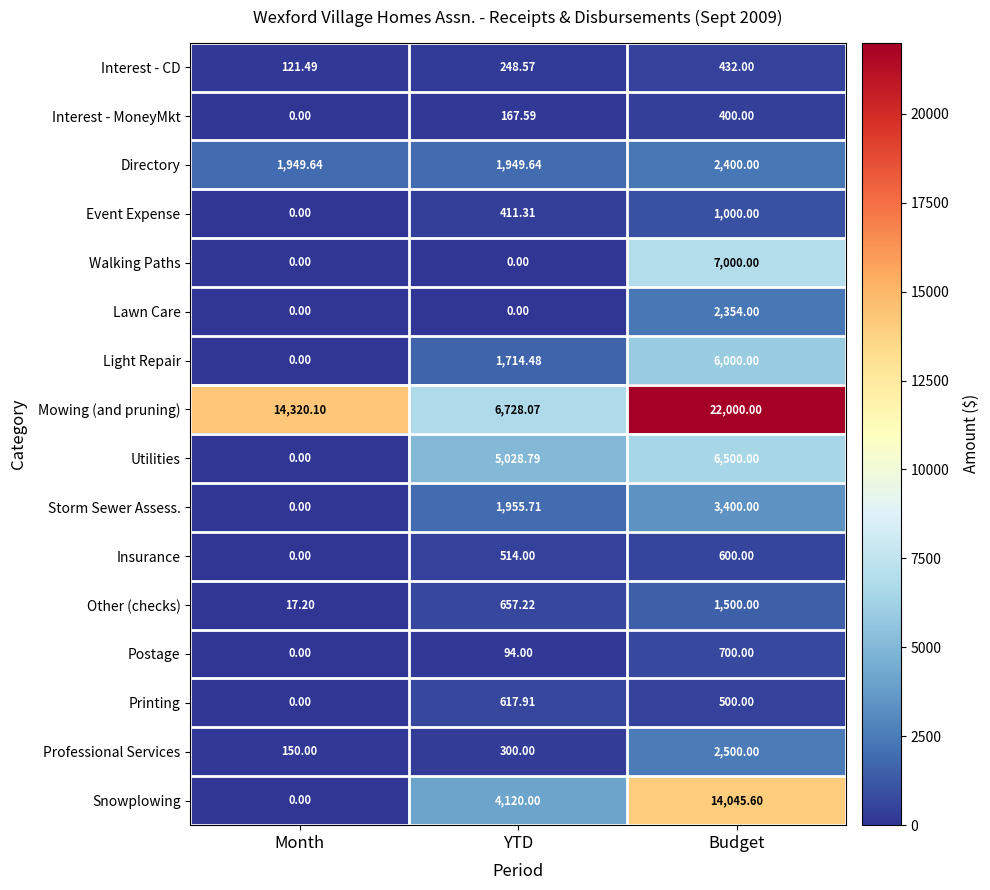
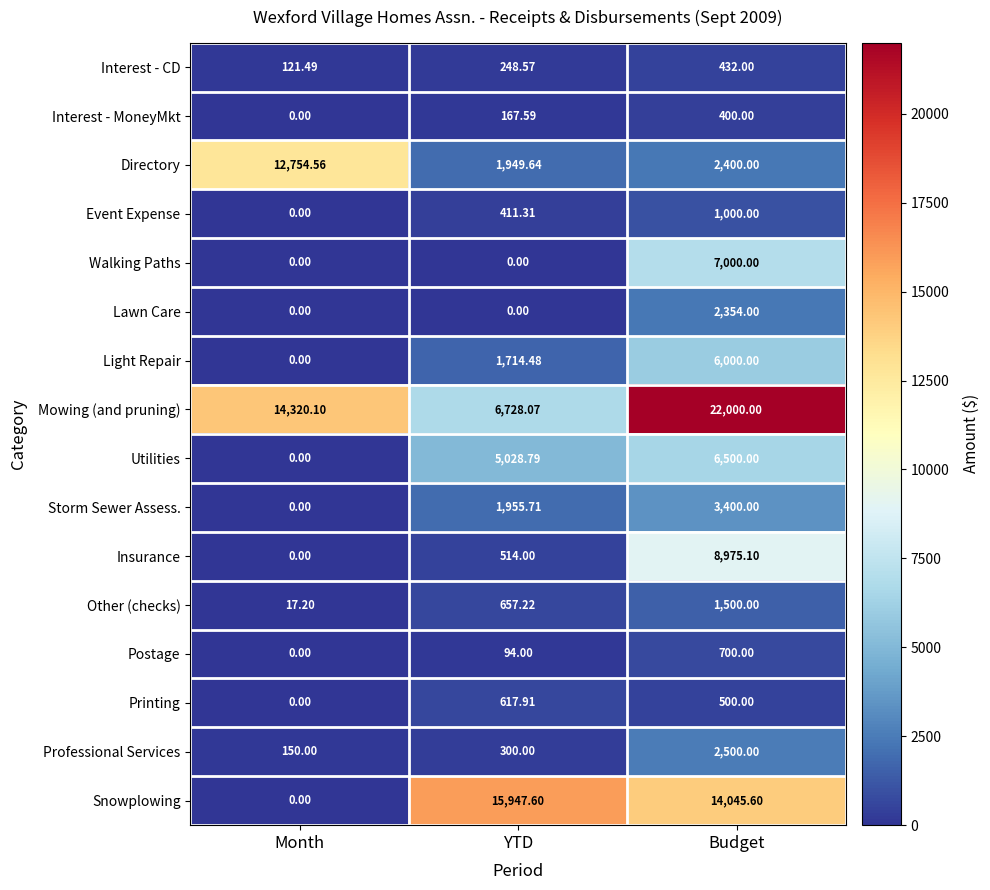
  {
    "Interest - CD": {
      "Month": "121.49",
      "YTD": "248.57",
      "Budget": "432.00"
    },
    "Interest - MoneyMkt": {
      "Month": "0.00",
      "YTD": "167.59",
      "Budget": "400.00"
    },
    "Directory": {
-     "Month": "1,949.64",
+     "Month": "12,754.56",
      "YTD": "1,949.64",
      "Budget": "2,400.00"
    },
    "Event Expense": {
      "Month": "0.00",
      "YTD": "411.31",
      "Budget": "1,000.00"
    },
    "Walking Paths": {
      "Month": "0.00",
      "YTD": "0.00",
      "Budget": "7,000.00"
    },
    "Lawn Care": {
      "Month": "0.00",
      "YTD": "0.00",
      "Budget": "2,354.00"
    },
    "Light Repair": {
      "Month": "0.00",
      "YTD": "1,714.48",
      "Budget": "6,000.00"
    },
    "Mowing (and pruning)": {
      "Month": "14,320.10",
      "YTD": "6,728.07",
      "Budget": "22,000.00"
    },
    "Utilities": {
      "Month": "0.00",
      "YTD": "5,028.79",
      "Budget": "6,500.00"
    },
    "Storm Sewer Assess.": {
      "Month": "0.00",
      "YTD": "1,955.71",
      "Budget": "3,400.00"
    },
    "Insurance": {
      "Month": "0.00",
      "YTD": "514.00",
-     "Budget": "600.00"
+     "Budget": "8,975.10"
    },
    "Other (checks)": {
      "Month": "17.20",
      "YTD": "657.22",
      "Budget": "1,500.00"
    },
    "Postage": {
      "Month": "0.00",
      "YTD": "94.00",
      "Budget": "700.00"
    },
    "Printing": {
      "Month": "0.00",
      "YTD": "617.91",
      "Budget": "500.00"
    },
    "Professional Services": {
      "Month": "150.00",
      "YTD": "300.00",
      "Budget": "2,500.00"
    },
    "Snowplowing": {
      "Month": "0.00",
-     "YTD": "4,120.00",
+     "YTD": "15,947.60",
      "Budget": "14,045.60"
    }
  }
